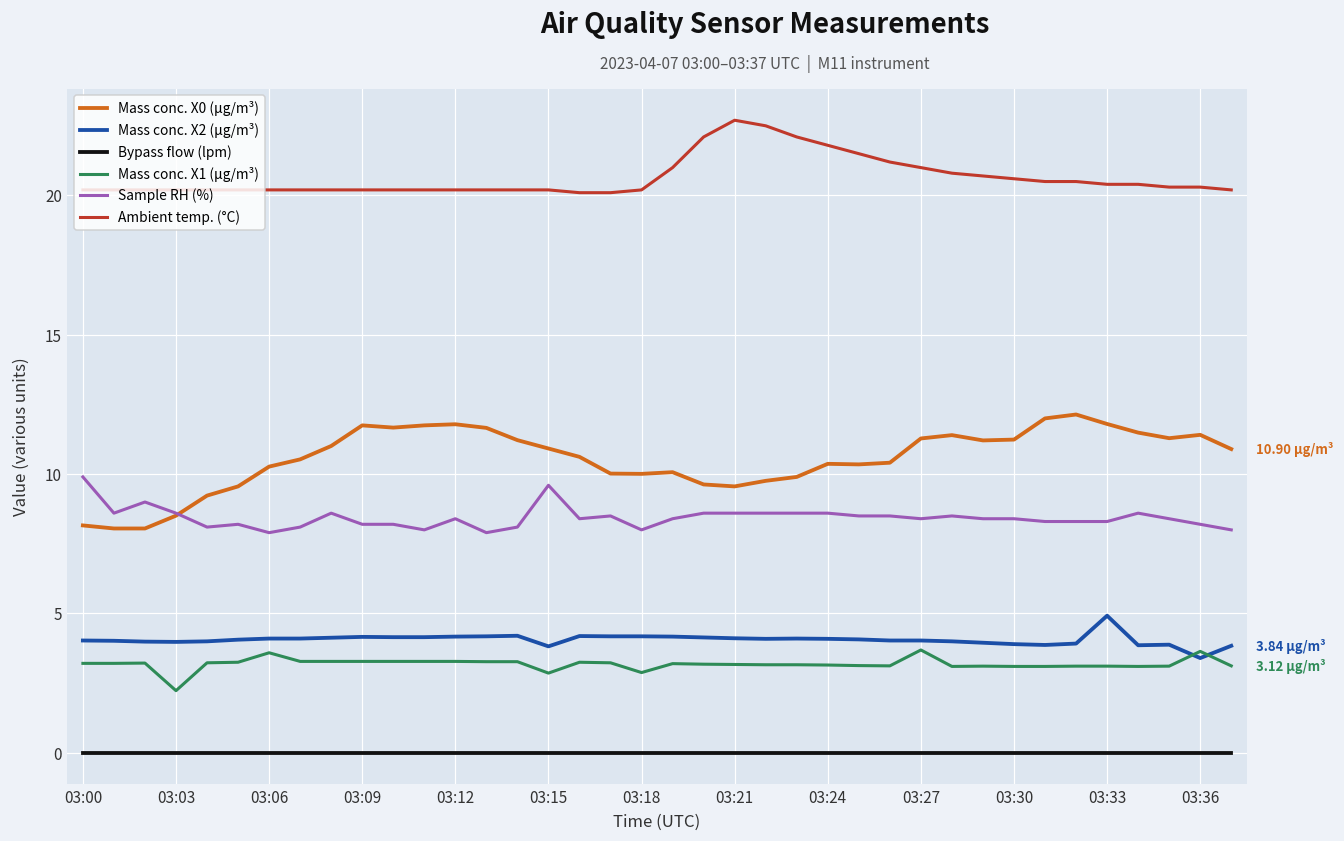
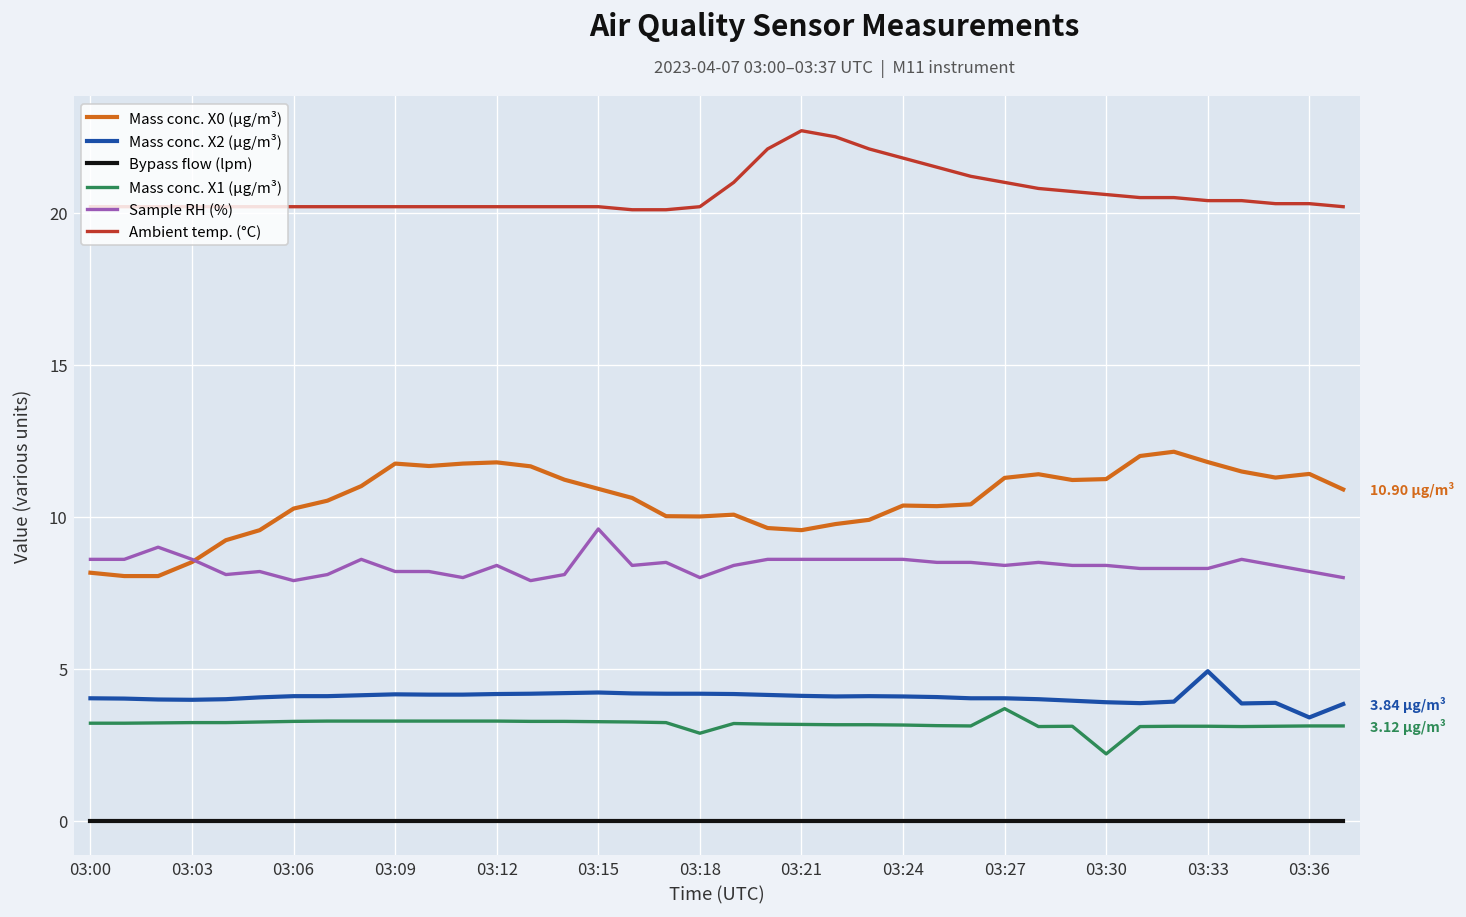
  {
    "Mass conc. X2 (μg/m³)": {
      "03:00": 4.0,
      "03:03": 4.0,
      "03:06": 4.1,
      "03:09": 4.2,
      "03:12": 4.2,
-     "03:15": 3.8,
+     "03:15": 4.2,
      "03:18": 4.2,
      "03:21": 4.1,
      "03:24": 4.1,
      "03:27": 4.0,
      "03:30": 3.9,
      "03:33": 4.9,
      "03:36": 3.4
    },
    "Bypass flow (lpm)": {
      "03:00": 0.0,
      "03:03": 0.0,
      "03:06": 0.0,
      "03:09": 0.0,
      "03:12": 0.0,
      "03:15": 0.0,
      "03:18": 0.0,
      "03:21": 0.0,
      "03:24": 0.0,
      "03:27": 0.0,
      "03:30": 0.0,
      "03:33": 0.0,
      "03:36": 0.0
    },
    "Mass conc. X1 (μg/m³)": {
      "03:00": 3.2,
-     "03:03": 2.2,
-     "03:06": 3.6,
+     "03:03": 3.2,
+     "03:06": 3.3,
      "03:09": 3.3,
      "03:12": 3.3,
-     "03:15": 2.9,
+     "03:15": 3.3,
      "03:18": 2.9,
      "03:21": 3.2,
      "03:24": 3.2,
      "03:27": 3.7,
-     "03:30": 3.1,
+     "03:30": 2.2,
      "03:33": 3.1,
-     "03:36": 3.6
+     "03:36": 3.1
    },
    "Sample RH (%)": {
-     "03:00": 9.9,
+     "03:00": 8.6,
      "03:06": 7.9,
      "03:09": 8.2,
      "03:12": 8.4,
      "03:15": 9.6,
      "03:18": 8.0,
      "03:21": 8.6,
      "03:24": 8.6,
      "03:27": 8.4,
      "03:30": 8.4,
      "03:33": 8.3,
      "03:36": 8.2
    }
  }
